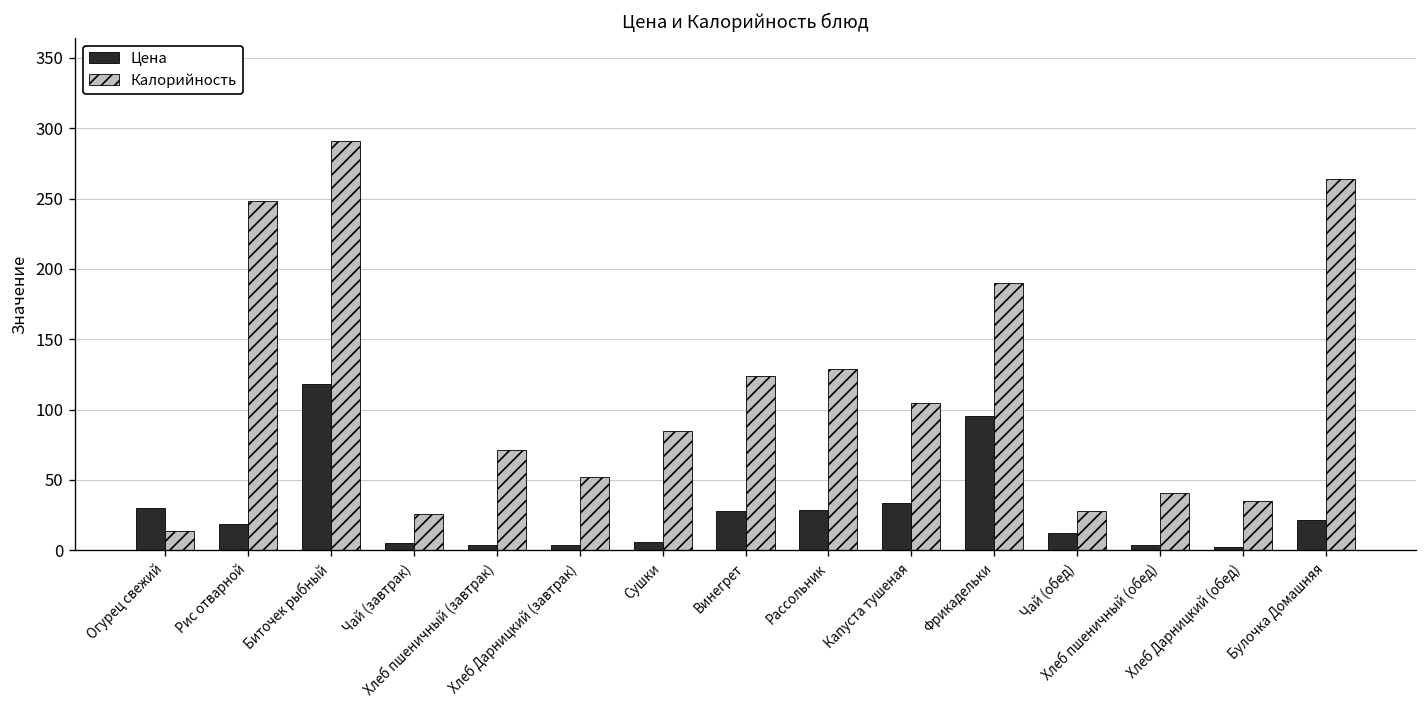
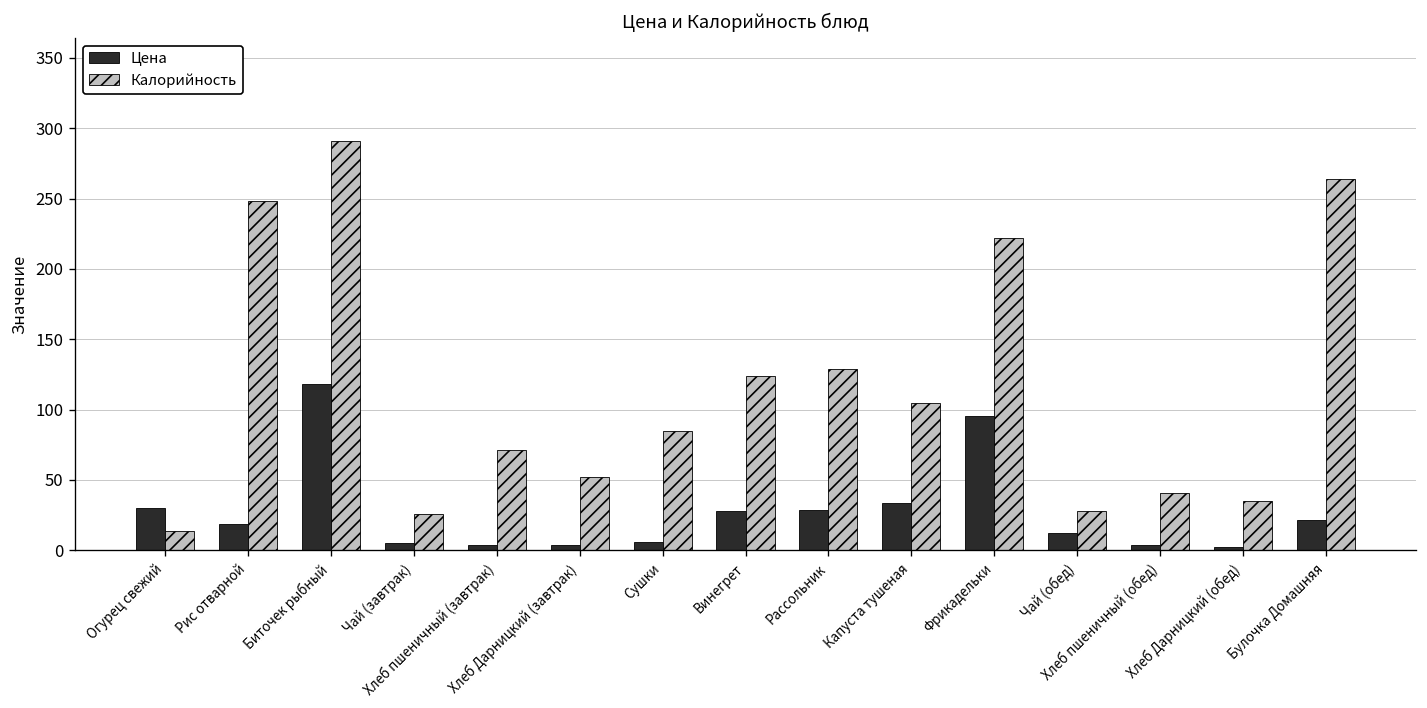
  {
    "Цена": {
      "Огурец свежий": 30,
      "Рис отварной": 19,
      "Биточек рыбный": 118,
      "Чай (завтрак)": 6,
      "Хлеб пшеничный (завтрак)": 4,
      "Хлеб Дарницкий (завтрак)": 4,
      "Сушки": 6,
      "Винегрет": 28,
      "Рассольник": 29,
      "Капуста тушеная": 34,
      "Фрикадельки": 96,
      "Чай (обед)": 12,
      "Хлеб пшеничный (обед)": 4,
      "Хлеб Дарницкий (обед)": 3,
      "Булочка Домашняя": 21
    },
    "Калорийность": {
      "Огурец свежий": 14,
      "Рис отварной": 248,
      "Биточек рыбный": 291,
      "Чай (завтрак)": 26,
      "Хлеб пшеничный (завтрак)": 71,
      "Хлеб Дарницкий (завтрак)": 52,
      "Сушки": 85,
      "Винегрет": 124,
      "Рассольник": 129,
      "Капуста тушеная": 105,
-     "Фрикадельки": 190,
+     "Фрикадельки": 222,
      "Чай (обед)": 28,
      "Хлеб пшеничный (обед)": 41,
      "Хлеб Дарницкий (обед)": 35,
      "Булочка Домашняя": 264
    }
  }
